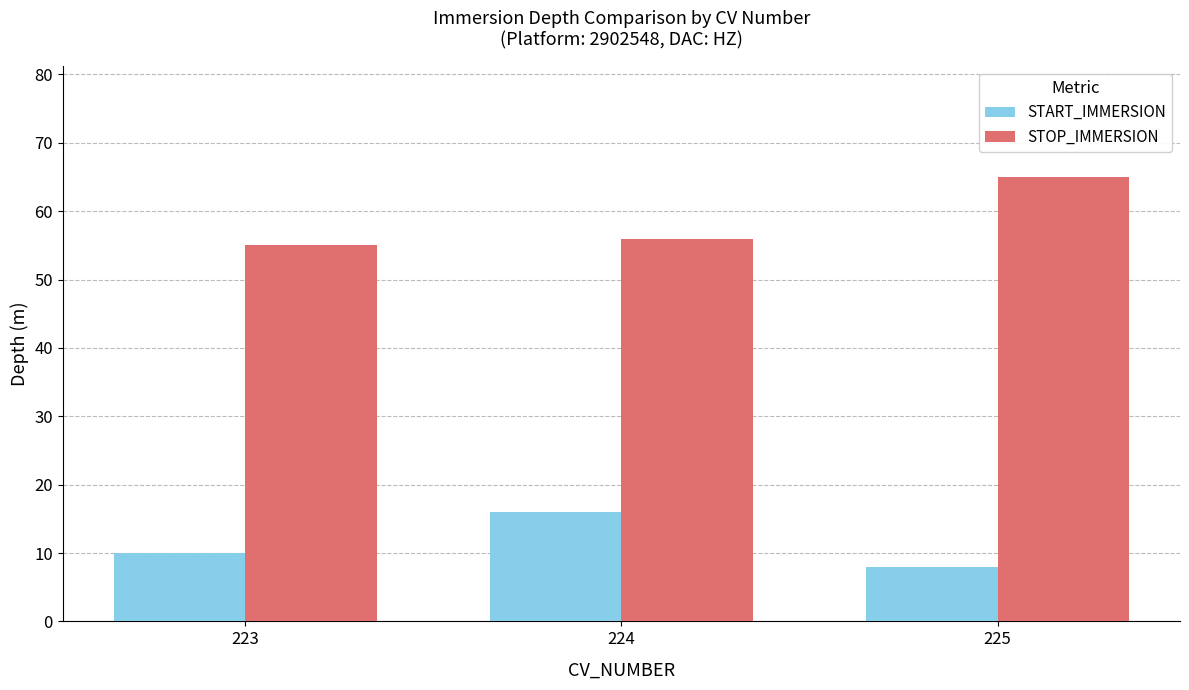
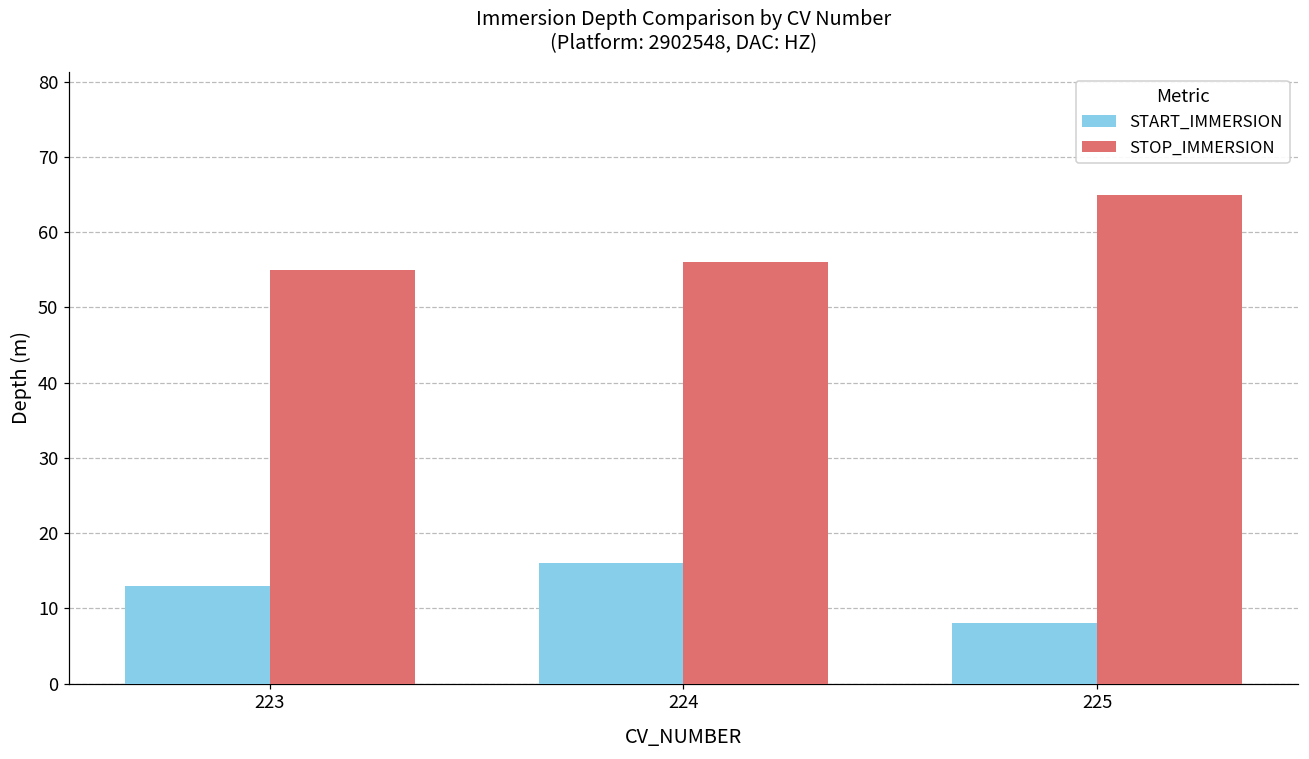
  {
    "START_IMMERSION": {
-     "223": 10,
+     "223": 13,
      "224": 16,
      "225": 8
    },
    "STOP_IMMERSION": {
      "223": 55,
      "224": 56,
      "225": 65
    }
  }
